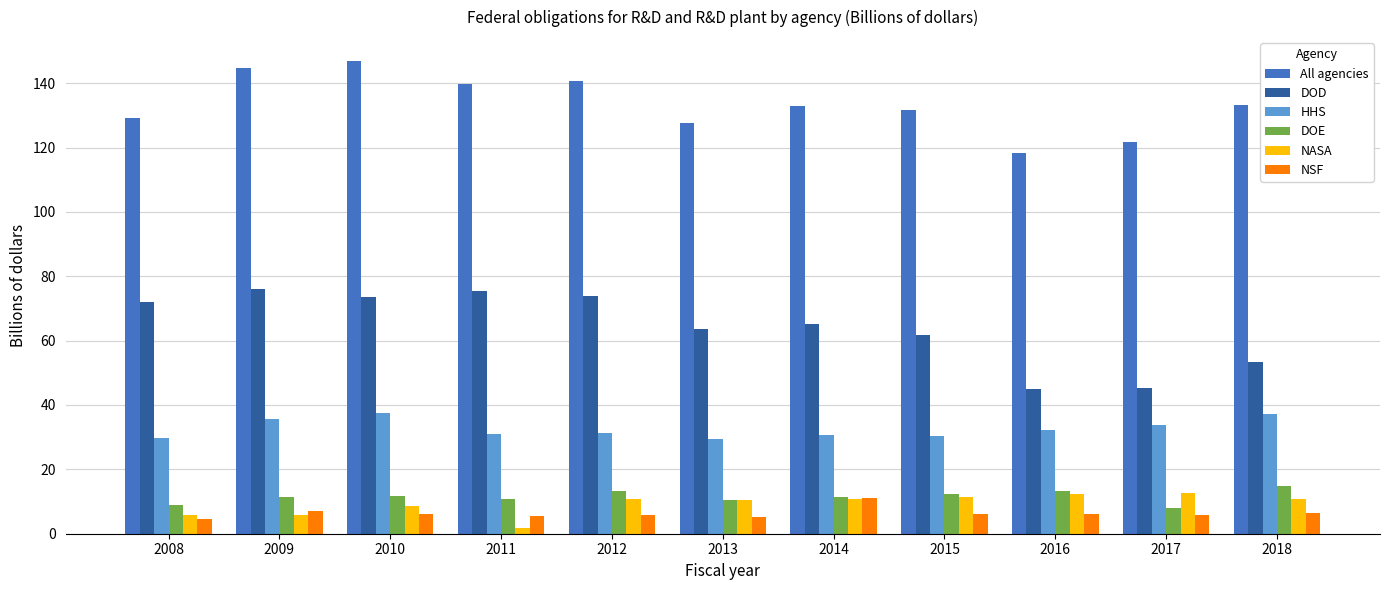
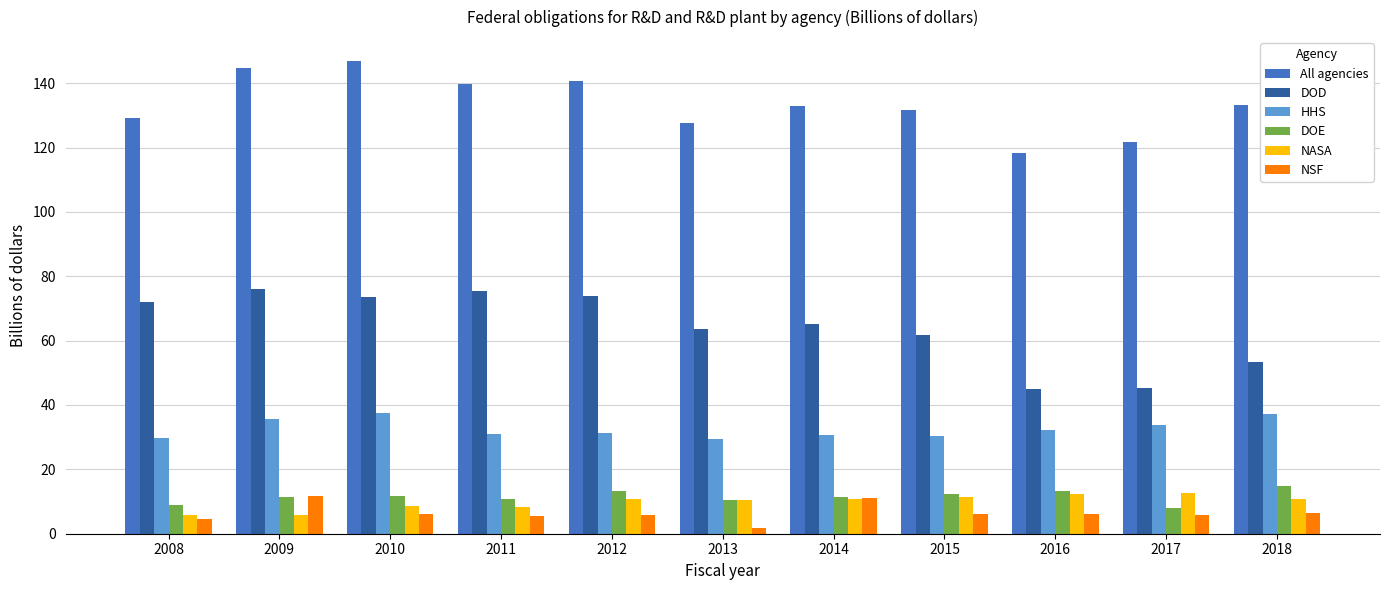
  {
    "DOE": {
      "2008": 9,
      "2009": 12,
      "2010": 12,
      "2011": 11,
      "2012": 13,
      "2013": 10,
      "2014": 11,
      "2015": 12,
      "2016": 13,
      "2017": 8,
      "2018": 15
    },
    "NASA": {
      "2008": 6,
      "2009": 6,
      "2010": 9,
-     "2011": 2,
+     "2011": 8,
      "2012": 11,
      "2013": 10,
      "2014": 11,
      "2015": 11,
      "2016": 12,
      "2017": 13,
      "2018": 11
    },
    "NSF": {
      "2008": 5,
-     "2009": 7,
+     "2009": 12,
      "2010": 6,
      "2011": 6,
      "2012": 6,
-     "2013": 5,
+     "2013": 2,
      "2014": 11,
      "2015": 6,
      "2016": 6,
      "2017": 6,
      "2018": 6
    }
  }
